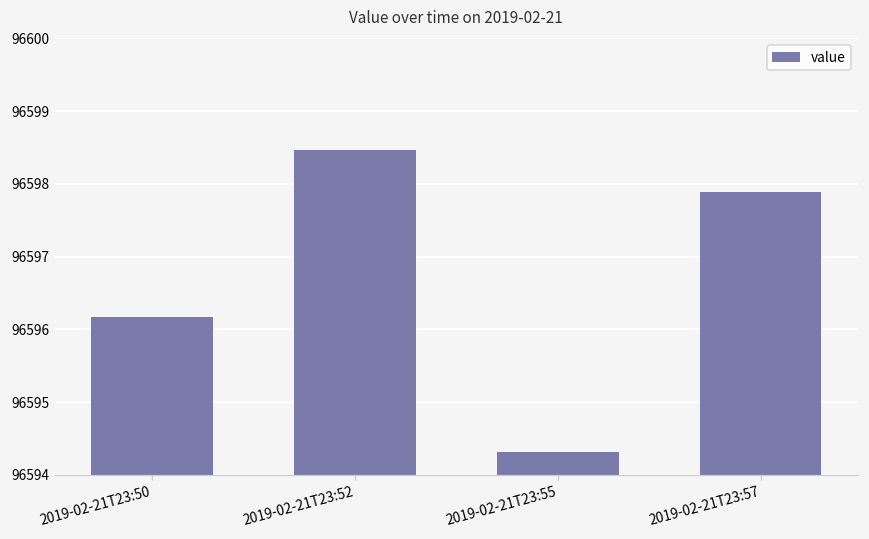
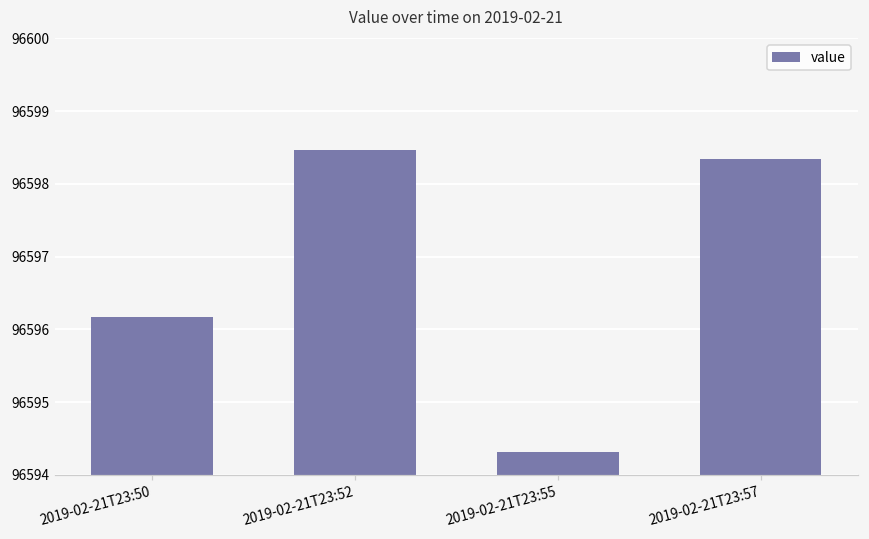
  {
    "2019-02-21T23:50": 96596.2,
    "2019-02-21T23:52": 96598.5,
    "2019-02-21T23:55": 96594.3,
-   "2019-02-21T23:57": 96597.9
+   "2019-02-21T23:57": 96598.3
  }
